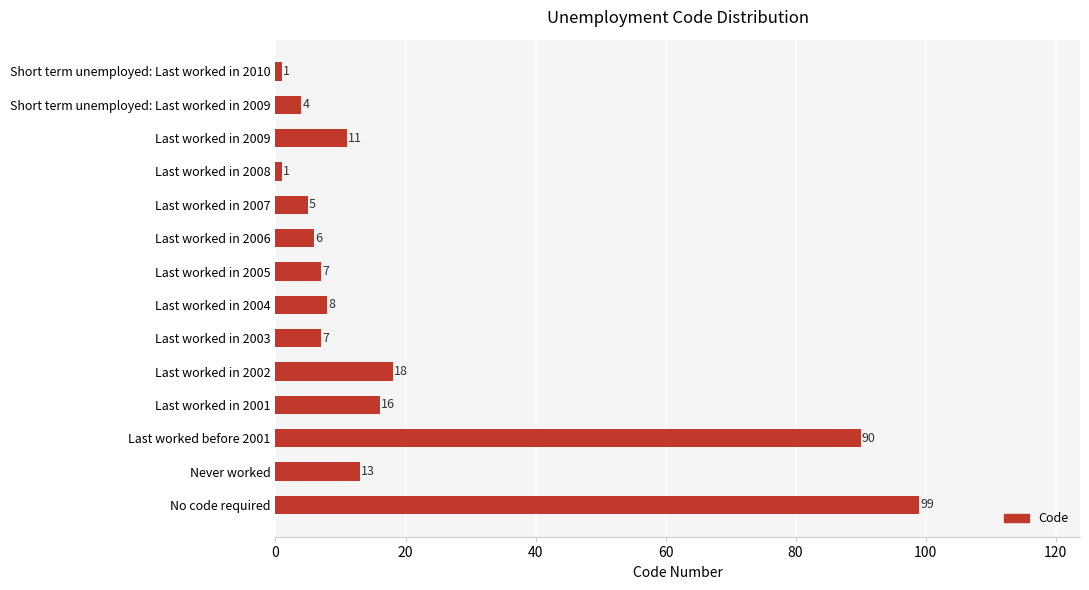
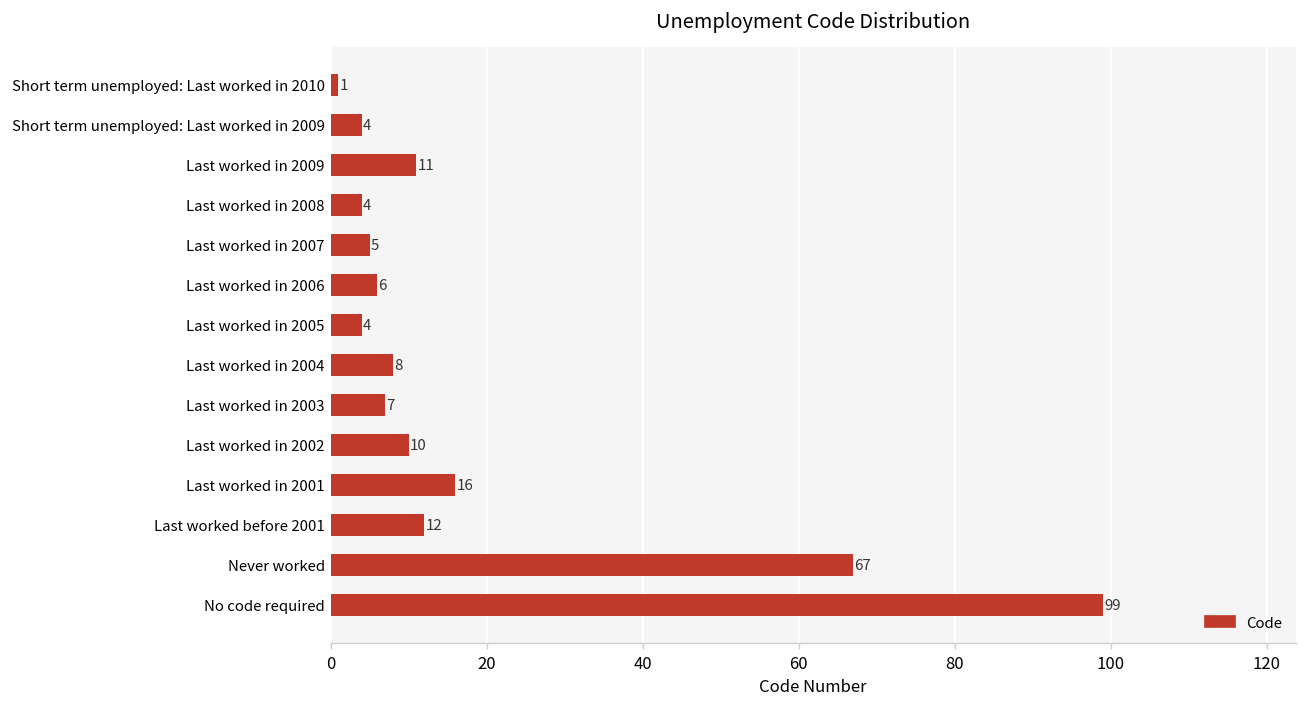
  {
    "Short term unemployed: Last worked in 2010": 1,
    "Short term unemployed: Last worked in 2009": 4,
    "Last worked in 2009": 11,
-   "Last worked in 2008": 1,
+   "Last worked in 2008": 4,
    "Last worked in 2007": 5,
    "Last worked in 2006": 6,
-   "Last worked in 2005": 7,
+   "Last worked in 2005": 4,
    "Last worked in 2004": 8,
    "Last worked in 2003": 7,
-   "Last worked in 2002": 18,
+   "Last worked in 2002": 10,
    "Last worked in 2001": 16,
-   "Last worked before 2001": 90,
-   "Never worked": 13,
+   "Last worked before 2001": 12,
+   "Never worked": 67,
    "No code required": 99
  }
